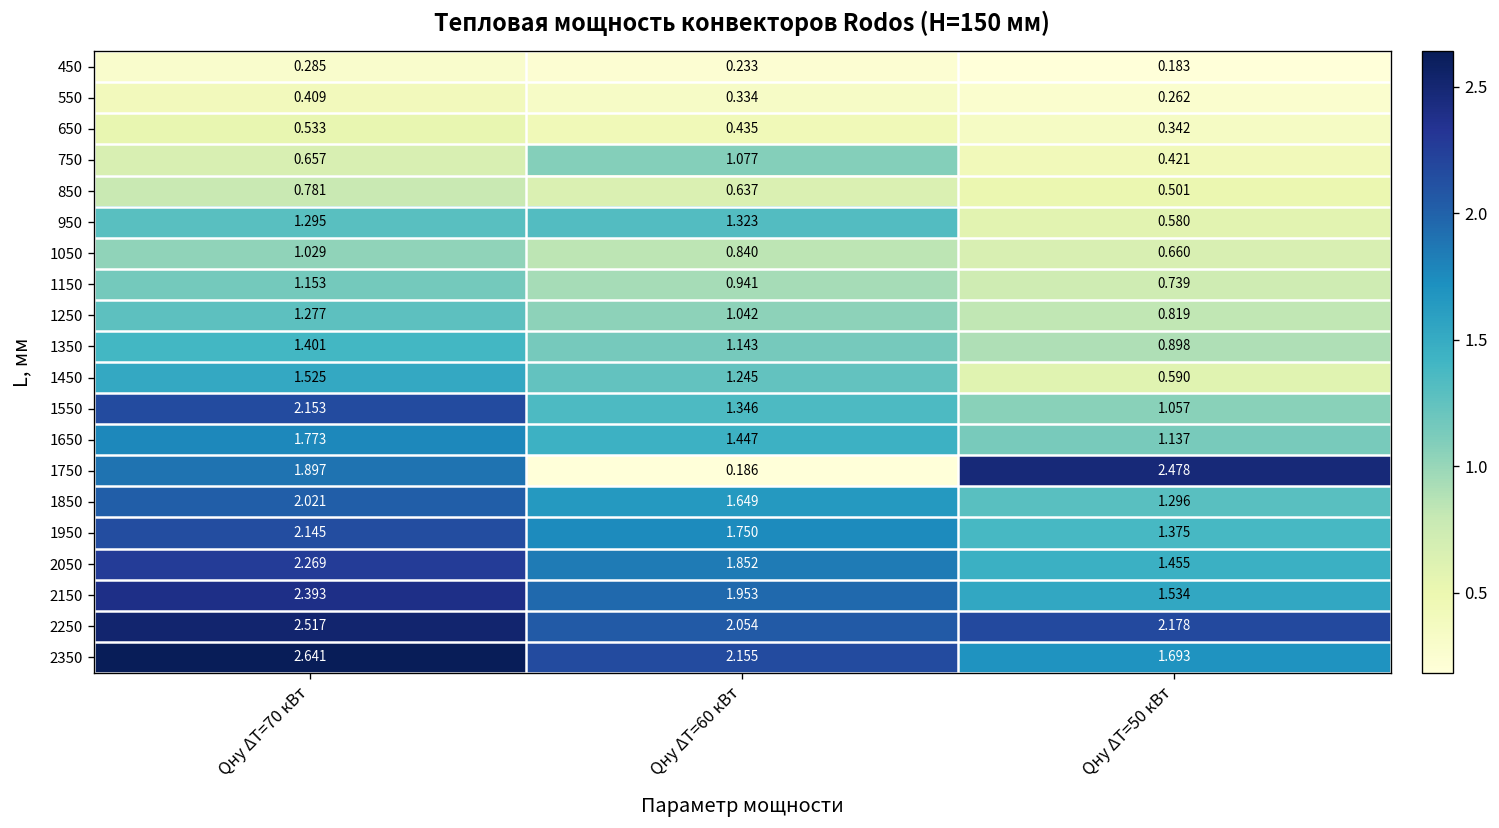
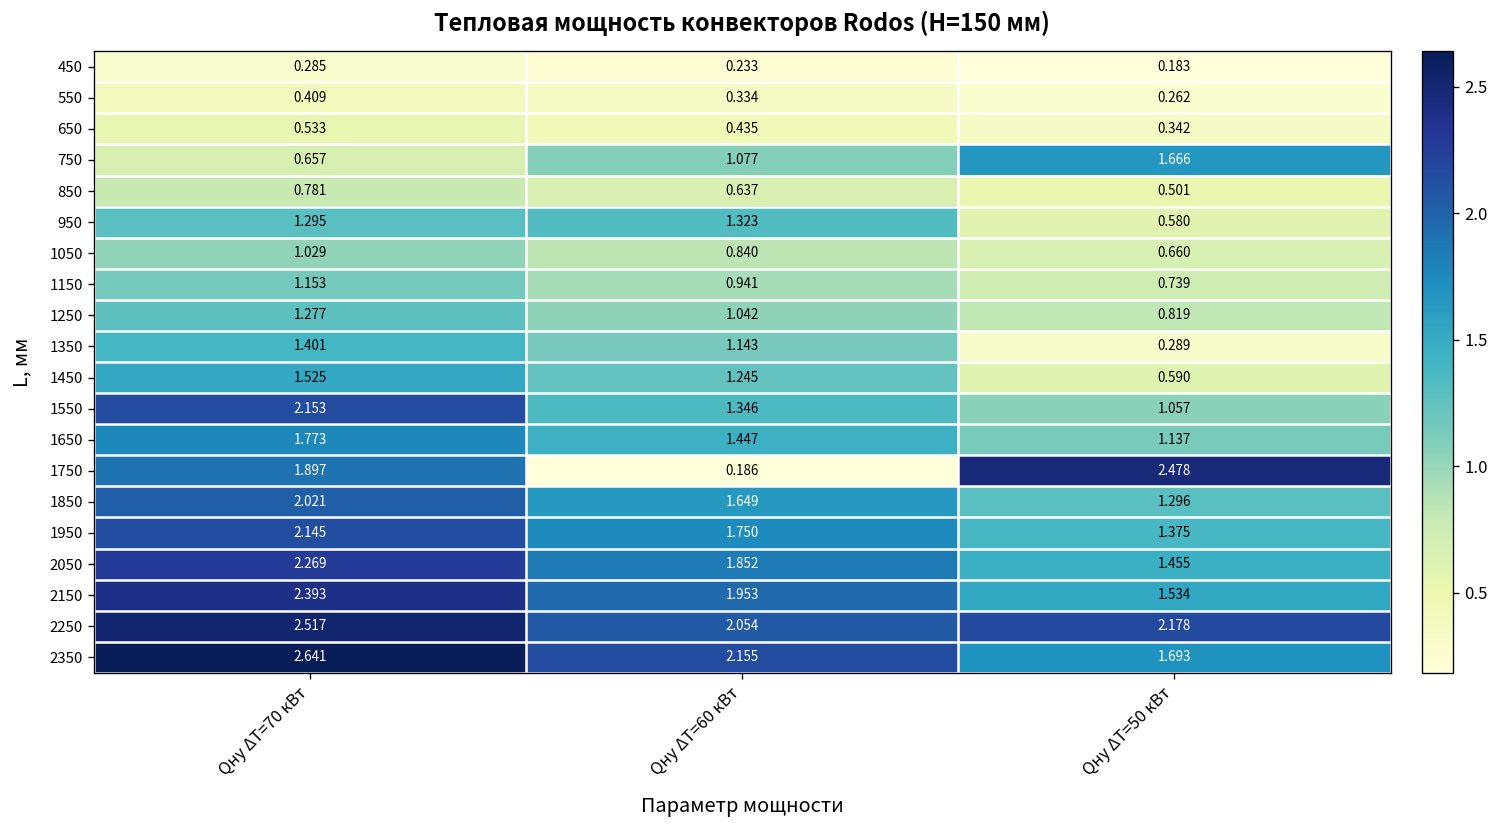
  {
    "450": {
      "Qну ΔT=70 кВт": 0.285,
      "Qну ΔT=60 кВт": 0.233,
      "Qну ΔT=50 кВт": 0.183
    },
    "550": {
      "Qну ΔT=70 кВт": 0.409,
      "Qну ΔT=60 кВт": 0.334,
      "Qну ΔT=50 кВт": 0.262
    },
    "650": {
      "Qну ΔT=70 кВт": 0.533,
      "Qну ΔT=60 кВт": 0.435,
      "Qну ΔT=50 кВт": 0.342
    },
    "750": {
      "Qну ΔT=70 кВт": 0.657,
      "Qну ΔT=60 кВт": 1.077,
-     "Qну ΔT=50 кВт": 0.421
+     "Qну ΔT=50 кВт": 1.666
    },
    "850": {
      "Qну ΔT=70 кВт": 0.781,
      "Qну ΔT=60 кВт": 0.637,
      "Qну ΔT=50 кВт": 0.501
    },
    "950": {
      "Qну ΔT=70 кВт": 1.295,
      "Qну ΔT=60 кВт": 1.323,
      "Qну ΔT=50 кВт": 0.580
    },
    "1050": {
      "Qну ΔT=70 кВт": 1.029,
      "Qну ΔT=60 кВт": 0.840,
      "Qну ΔT=50 кВт": 0.660
    },
    "1150": {
      "Qну ΔT=70 кВт": 1.153,
      "Qну ΔT=60 кВт": 0.941,
      "Qну ΔT=50 кВт": 0.739
    },
    "1250": {
      "Qну ΔT=70 кВт": 1.277,
      "Qну ΔT=60 кВт": 1.042,
      "Qну ΔT=50 кВт": 0.819
    },
    "1350": {
      "Qну ΔT=70 кВт": 1.401,
      "Qну ΔT=60 кВт": 1.143,
-     "Qну ΔT=50 кВт": 0.898
+     "Qну ΔT=50 кВт": 0.289
    },
    "1450": {
      "Qну ΔT=70 кВт": 1.525,
      "Qну ΔT=60 кВт": 1.245,
      "Qну ΔT=50 кВт": 0.590
    },
    "1550": {
      "Qну ΔT=70 кВт": 2.153,
      "Qну ΔT=60 кВт": 1.346,
      "Qну ΔT=50 кВт": 1.057
    },
    "1650": {
      "Qну ΔT=70 кВт": 1.773,
      "Qну ΔT=60 кВт": 1.447,
      "Qну ΔT=50 кВт": 1.137
    },
    "1750": {
      "Qну ΔT=70 кВт": 1.897,
      "Qну ΔT=60 кВт": 0.186,
      "Qну ΔT=50 кВт": 2.478
    },
    "1850": {
      "Qну ΔT=70 кВт": 2.021,
      "Qну ΔT=60 кВт": 1.649,
      "Qну ΔT=50 кВт": 1.296
    },
    "1950": {
      "Qну ΔT=70 кВт": 2.145,
      "Qну ΔT=60 кВт": 1.750,
      "Qну ΔT=50 кВт": 1.375
    },
    "2050": {
      "Qну ΔT=70 кВт": 2.269,
      "Qну ΔT=60 кВт": 1.852,
      "Qну ΔT=50 кВт": 1.455
    },
    "2150": {
      "Qну ΔT=70 кВт": 2.393,
      "Qну ΔT=60 кВт": 1.953,
      "Qну ΔT=50 кВт": 1.534
    },
    "2250": {
      "Qну ΔT=70 кВт": 2.517,
      "Qну ΔT=60 кВт": 2.054,
      "Qну ΔT=50 кВт": 2.178
    },
    "2350": {
      "Qну ΔT=70 кВт": 2.641,
      "Qну ΔT=60 кВт": 2.155,
      "Qну ΔT=50 кВт": 1.693
    }
  }
